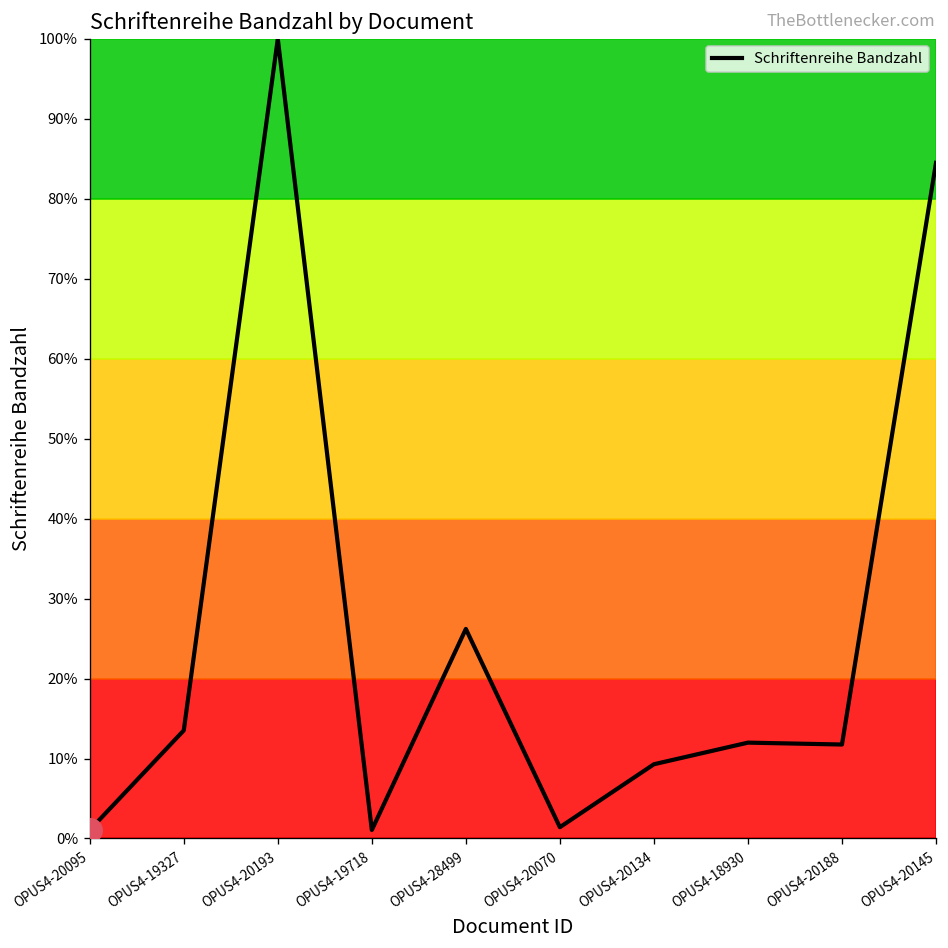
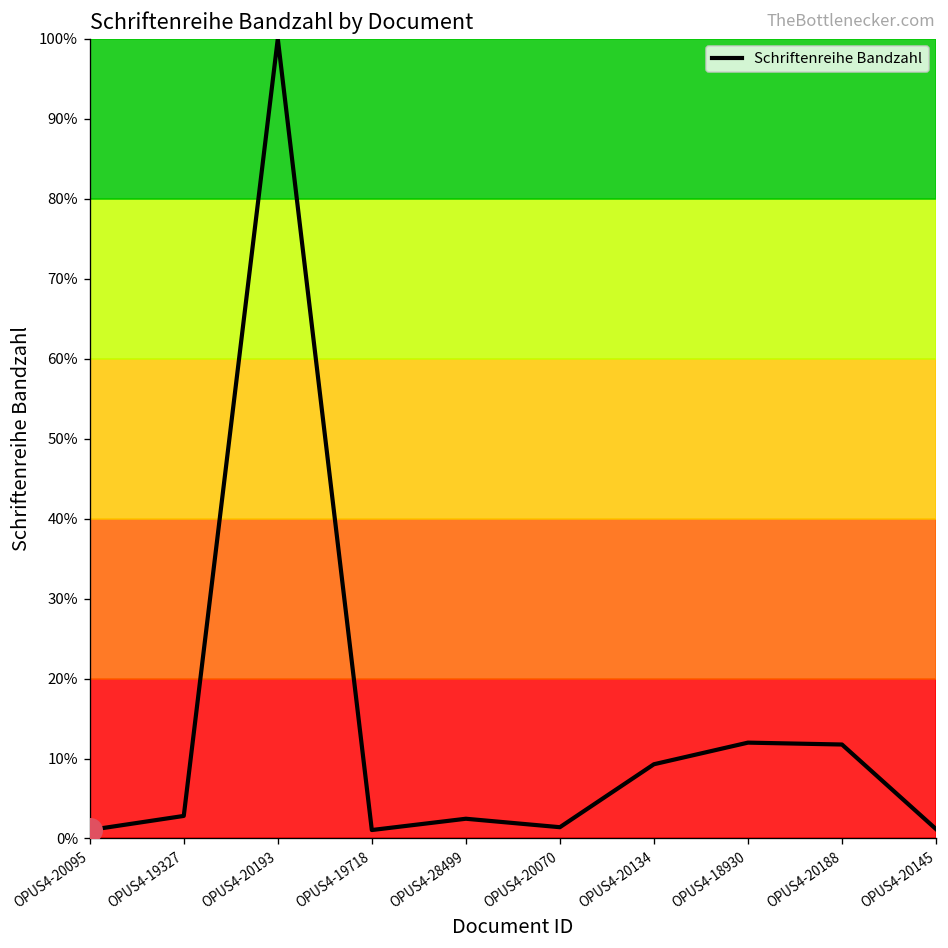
  {
    "Schriftenreihe Bandzahl": {
-     "OPUS4-19327": "14%",
+     "OPUS4-19327": "3%",
      "OPUS4-20193": "100%",
      "OPUS4-19718": "1%",
-     "OPUS4-28499": "26%",
+     "OPUS4-28499": "2%",
      "OPUS4-20070": "1%",
      "OPUS4-20134": "9%",
      "OPUS4-18930": "12%",
      "OPUS4-20188": "12%",
-     "OPUS4-20145": "84%"
+     "OPUS4-20145": "1%"
    }
  }
